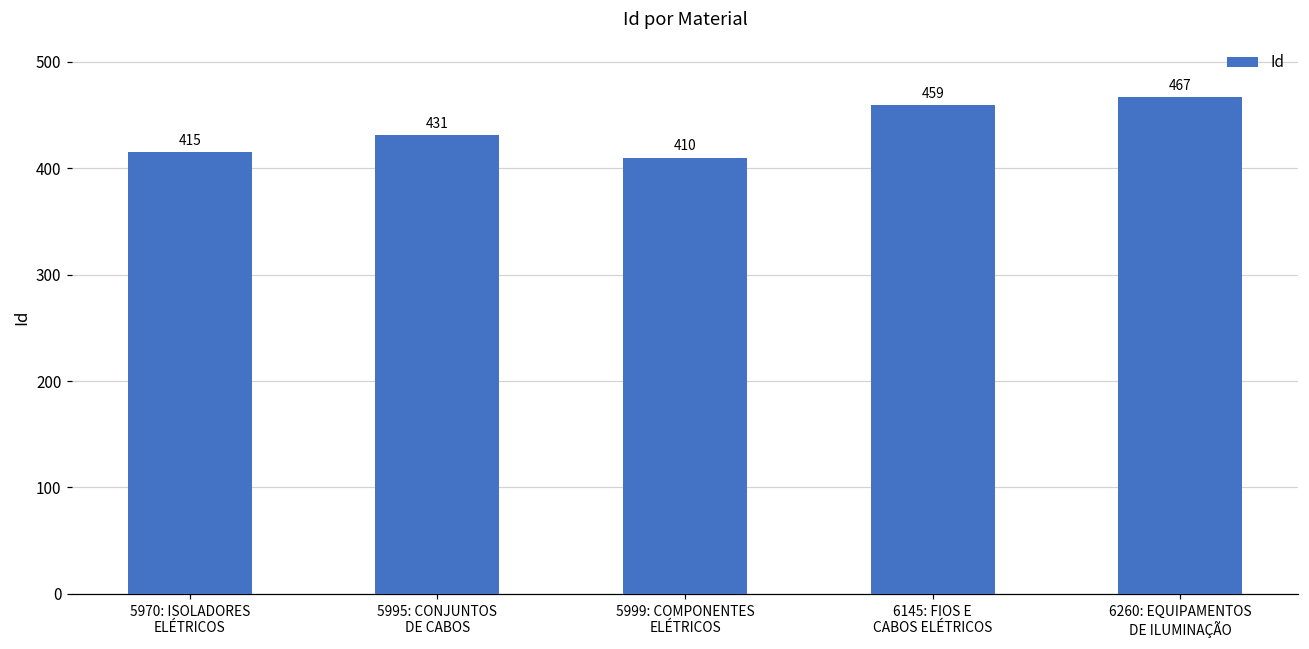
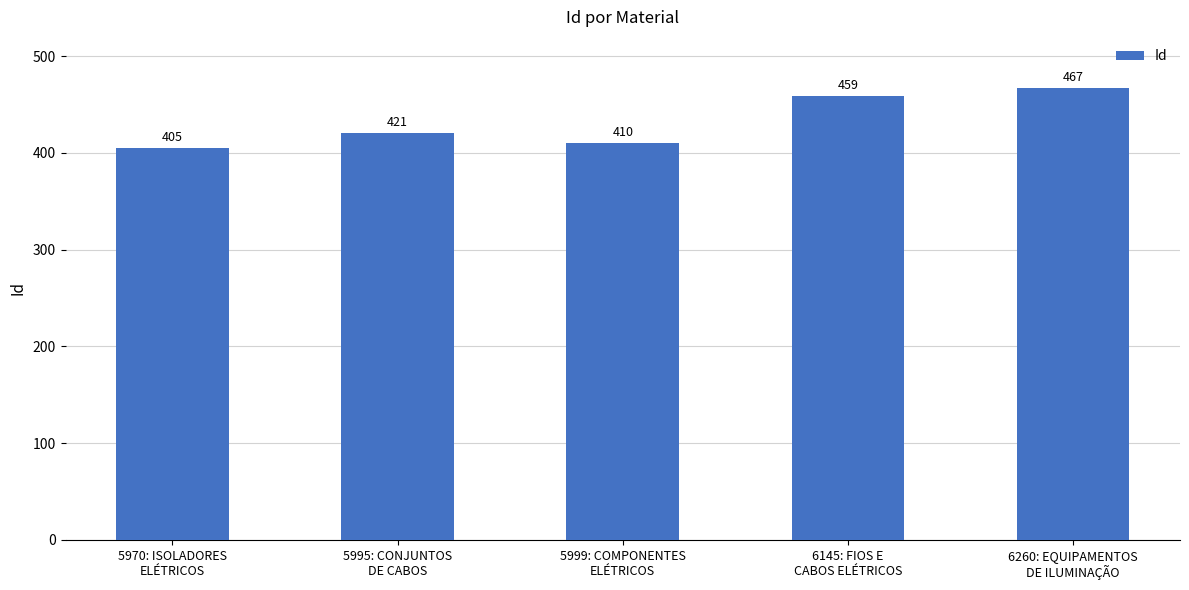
  {
-   "5970: ISOLADORES ELÉTRICOS": 415,
-   "5995: CONJUNTOS DE CABOS": 431,
+   "5970: ISOLADORES ELÉTRICOS": 405,
+   "5995: CONJUNTOS DE CABOS": 421,
    "5999: COMPONENTES ELÉTRICOS": 410,
    "6145: FIOS E CABOS ELÉTRICOS": 459,
    "6260: EQUIPAMENTOS DE ILUMINAÇÃO": 467
  }
